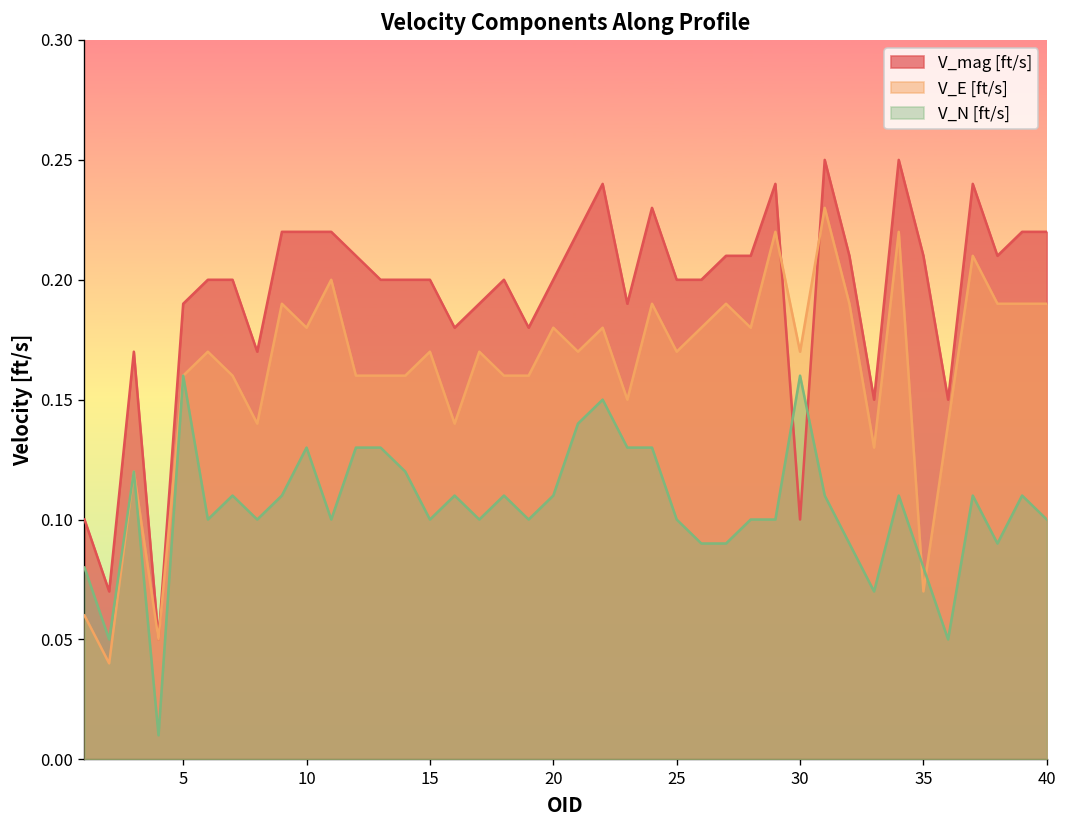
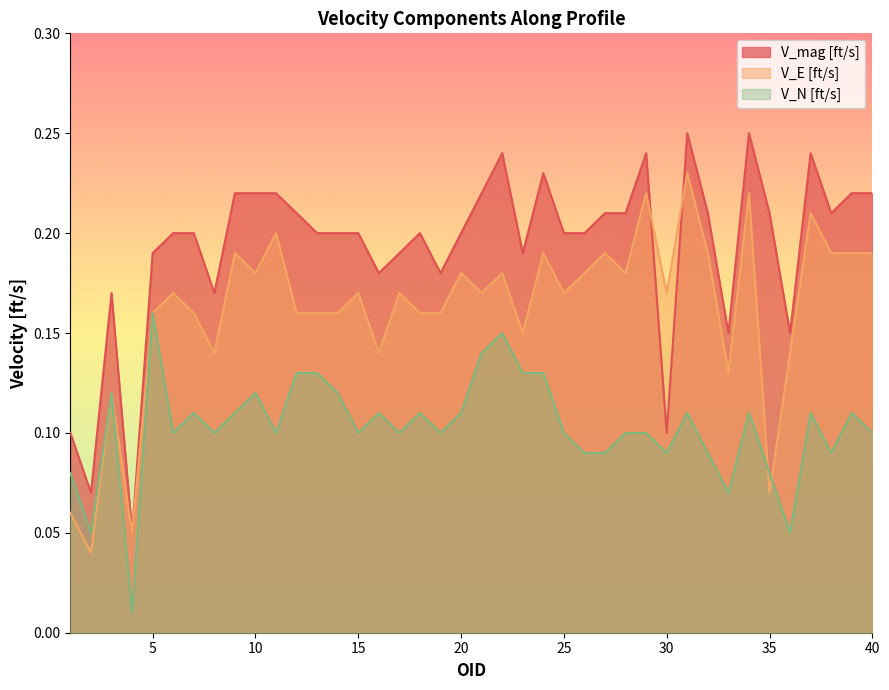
  {
    "V_mag [ft/s]": {
      "5": 0.19,
      "10": 0.22,
      "15": 0.20,
      "20": 0.20,
      "25": 0.20,
      "30": 0.10,
      "35": 0.21,
      "40": 0.22
    },
    "V_E [ft/s]": {
      "10": 0.18,
      "15": 0.17,
      "20": 0.18,
      "25": 0.17,
      "30": 0.17,
      "35": 0.07,
      "40": 0.19
    },
    "V_N [ft/s]": {
-     "10": 0.13,
+     "10": 0.12,
      "15": 0.10,
      "20": 0.11,
      "25": 0.10,
-     "30": 0.16,
+     "30": 0.09,
      "35": 0.08,
      "40": 0.10
    }
  }
